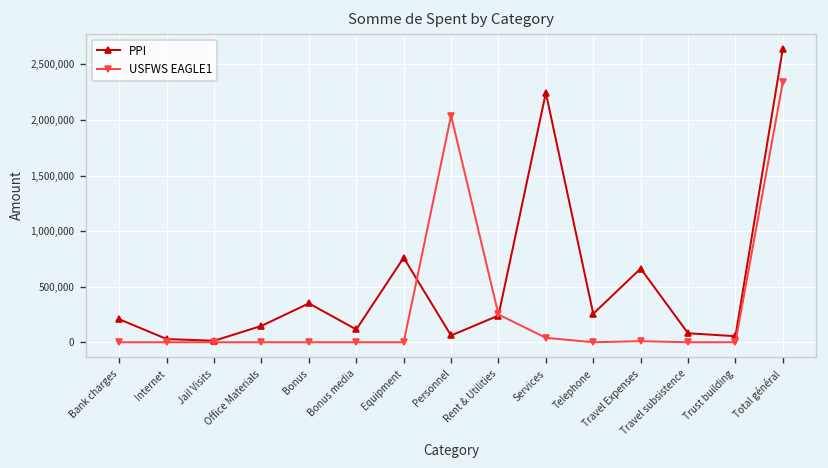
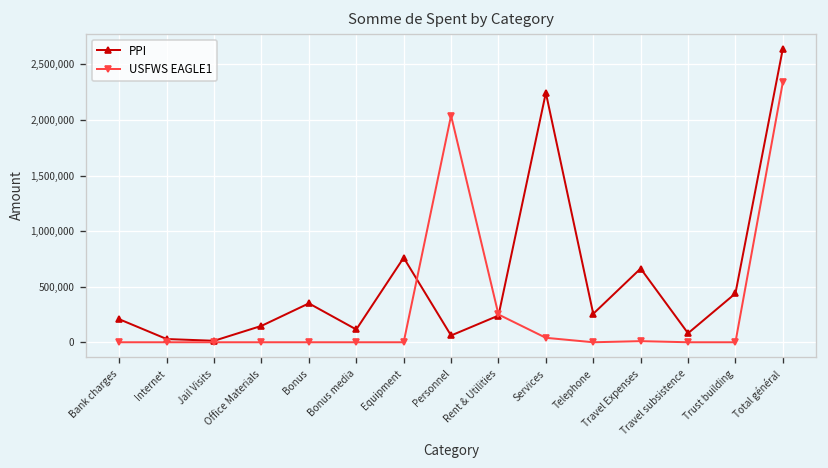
  {
    "PPI": {
      "Bank charges": "200,000",
      "Internet": "0",
      "Office Materials": "100,000",
      "Bonus": "400,000",
      "Bonus media": "100,000",
      "Equipment": "800,000",
      "Personnel": "100,000",
      "Services": "2,200,000",
      "Telephone": "300,000",
      "Travel Expenses": "700,000",
      "Travel subsistence": "100,000",
-     "Trust building": "100,000",
+     "Trust building": "400,000",
      "Total général": "2,600,000"
    },
    "USFWS EAGLE1": {
      "Bank charges": "0",
      "Internet": "0",
      "Office Materials": "0",
      "Bonus": "0",
      "Bonus media": "0",
      "Equipment": "0",
      "Personnel": "2,000,000",
      "Services": "0",
      "Telephone": "0",
      "Travel Expenses": "0",
      "Travel subsistence": "0",
      "Trust building": "0",
      "Total général": "2,300,000"
    }
  }
